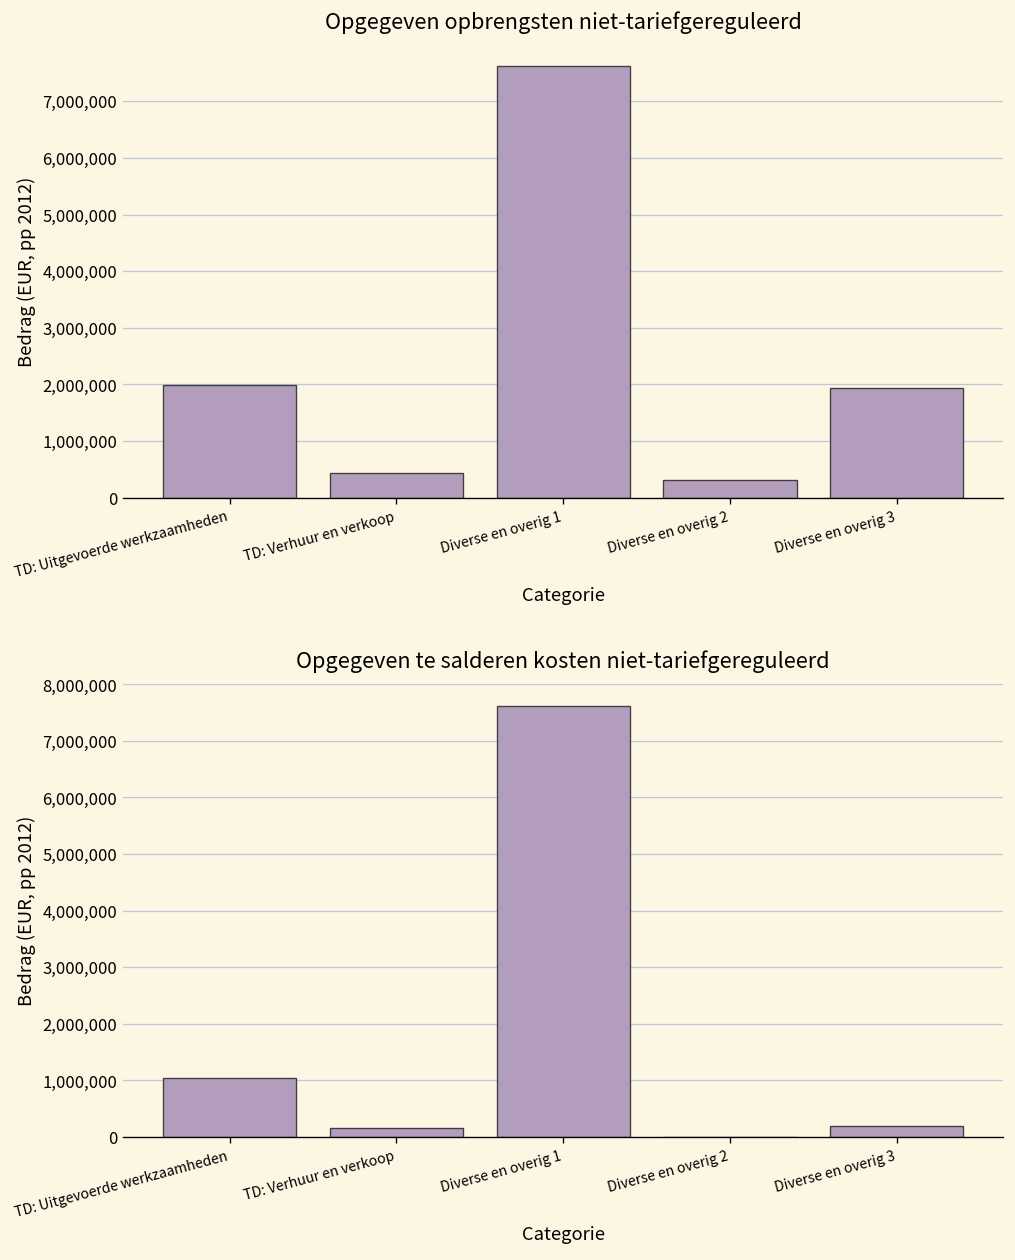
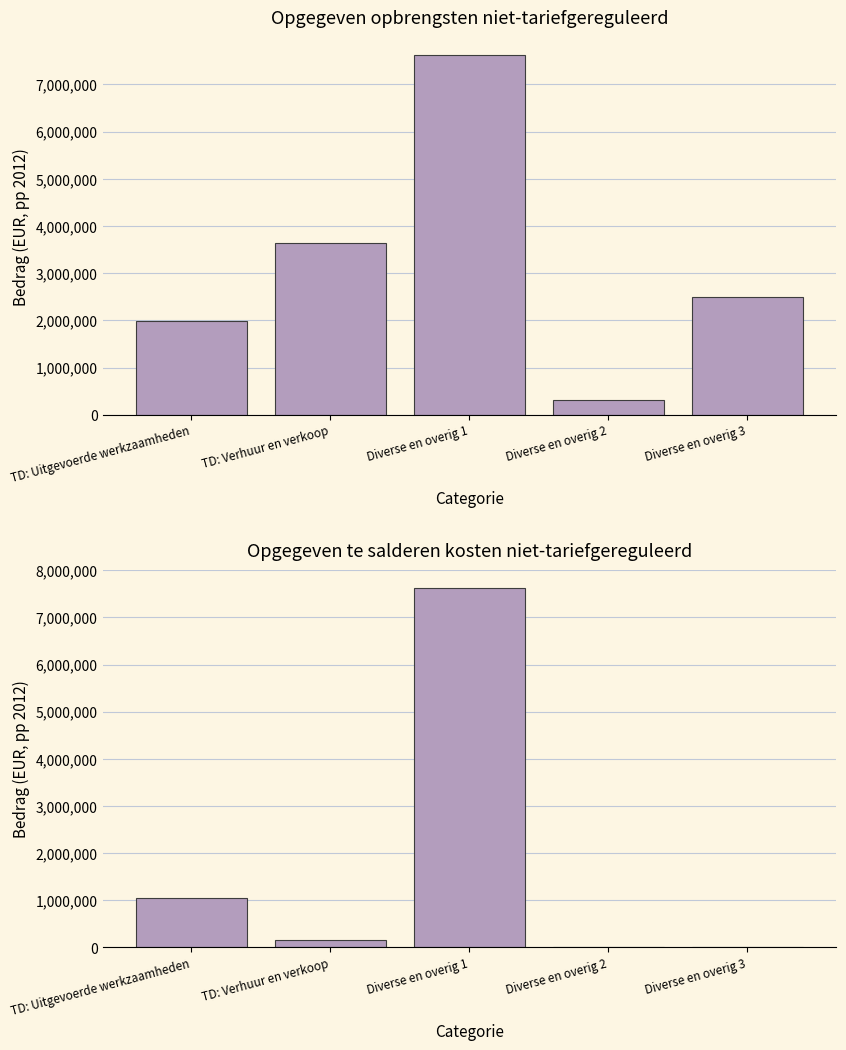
  {
    "Opgegeven opbrengsten niet-tariefgereguleerd": {
      "TD: Uitgevoerde werkzaamheden": "2,000,000",
-     "TD: Verhuur en verkoop": "400,000",
+     "TD: Verhuur en verkoop": "3,600,000",
      "Diverse en overig 1": "7,600,000",
      "Diverse en overig 2": "300,000",
-     "Diverse en overig 3": "1,900,000"
+     "Diverse en overig 3": "2,500,000"
    },
    "Opgegeven te salderen kosten niet-tariefgereguleerd": {
      "TD: Uitgevoerde werkzaamheden": "1,000,000",
      "TD: Verhuur en verkoop": "200,000",
      "Diverse en overig 1": "7,600,000",
      "Diverse en overig 2": "0",
-     "Diverse en overig 3": "200,000"
+     "Diverse en overig 3": "0"
    }
  }
